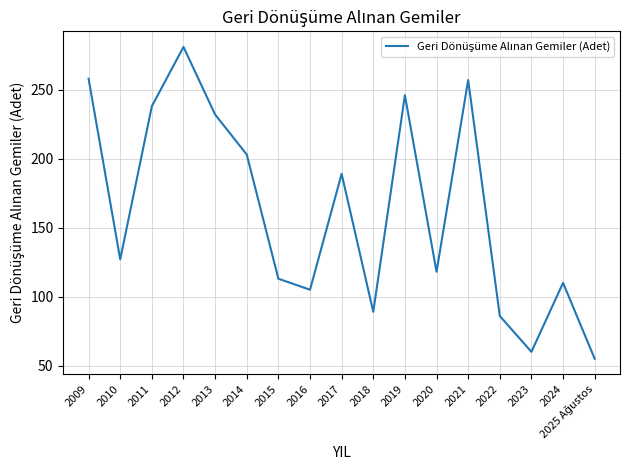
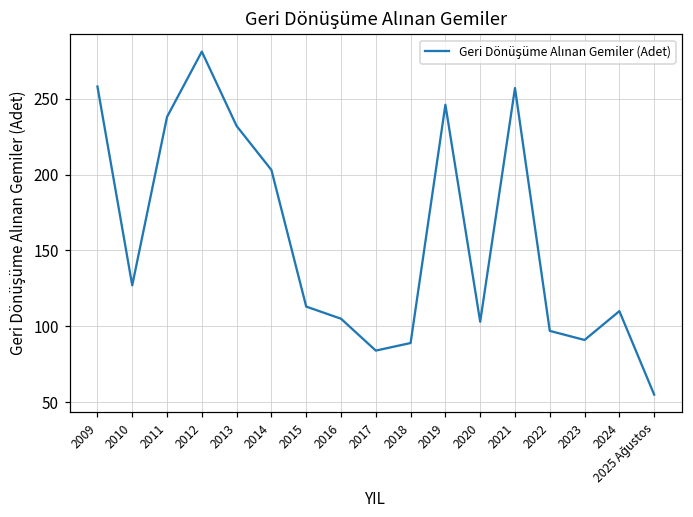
  {
    "2009": 258,
    "2010": 127,
    "2011": 238,
    "2012": 281,
    "2013": 232,
    "2014": 203,
    "2015": 113,
    "2016": 105,
-   "2017": 189,
+   "2017": 84,
    "2018": 89,
    "2019": 246,
-   "2020": 118,
+   "2020": 103,
    "2021": 257,
-   "2022": 86,
-   "2023": 60,
+   "2022": 97,
+   "2023": 91,
    "2024": 110,
    "2025 Ağustos": 55
  }
